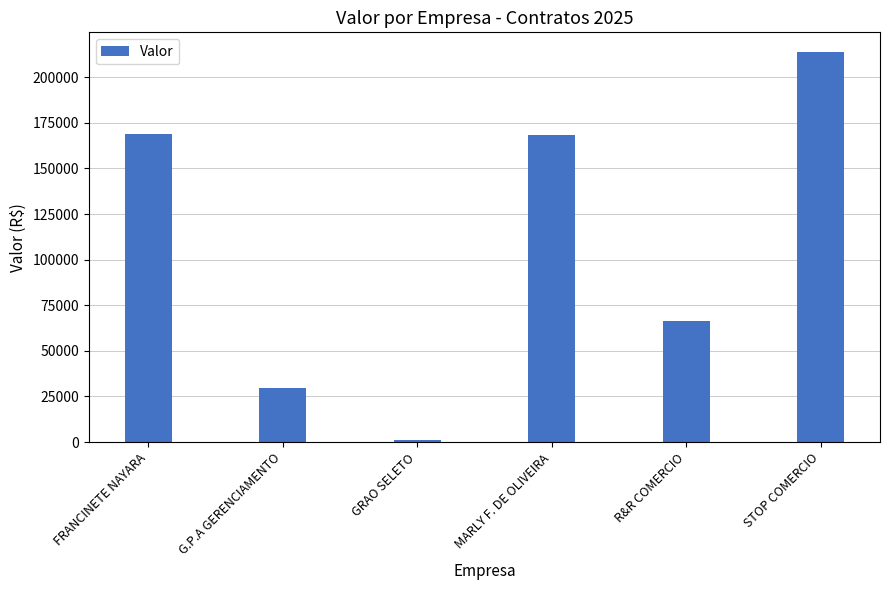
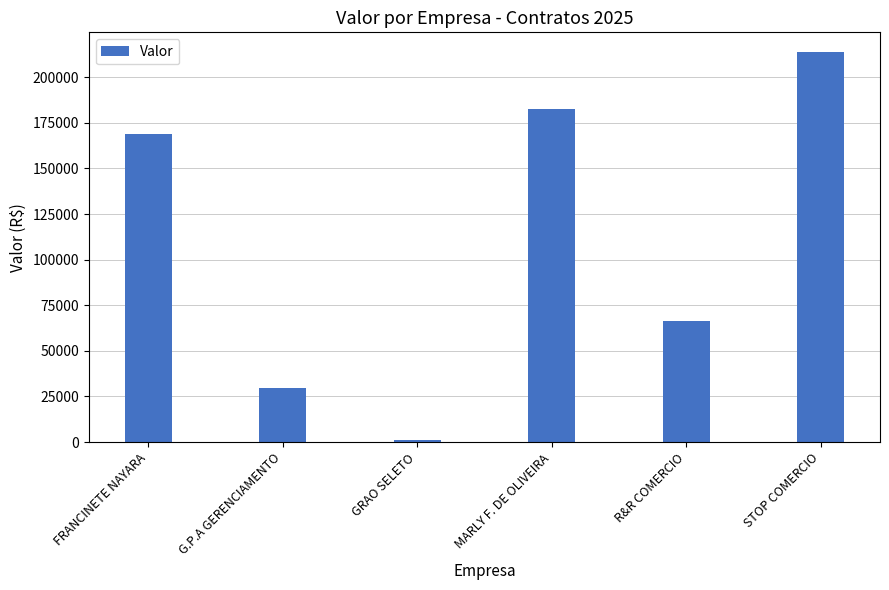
  {
    "FRANCINETE NAYARA": 169000,
    "G.P.A GERENCIAMENTO": 30000,
-   "MARLY F. DE OLIVEIRA": 168000,
+   "MARLY F. DE OLIVEIRA": 183000,
    "R&R COMERCIO": 66000,
    "STOP COMERCIO": 214000
  }
